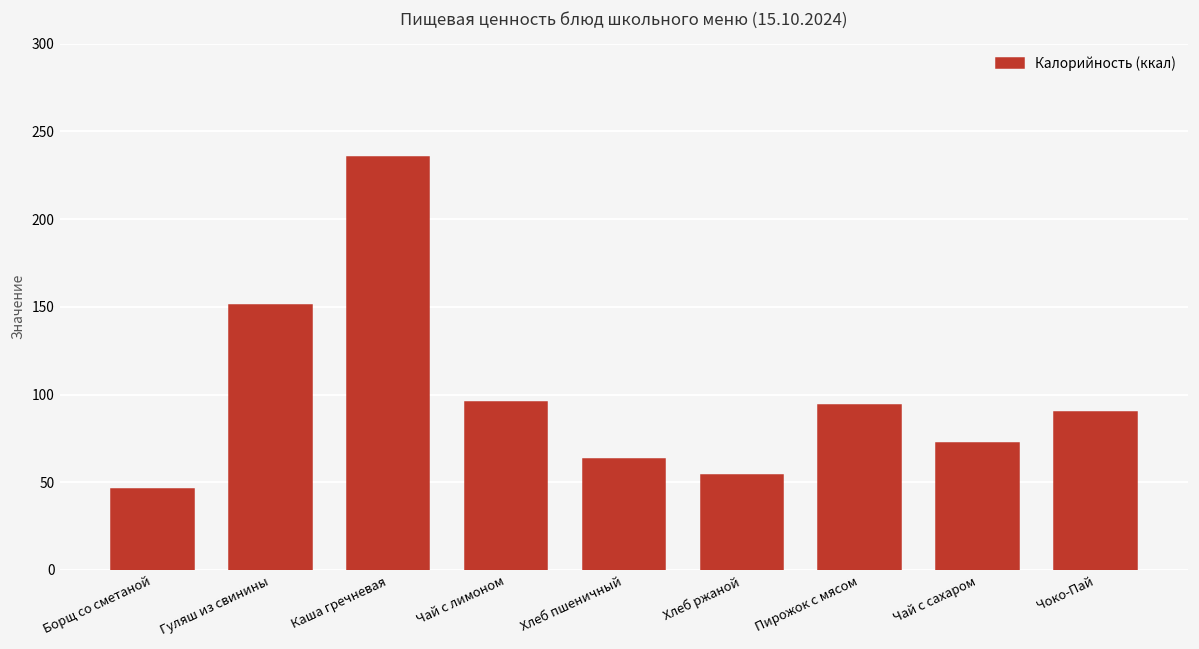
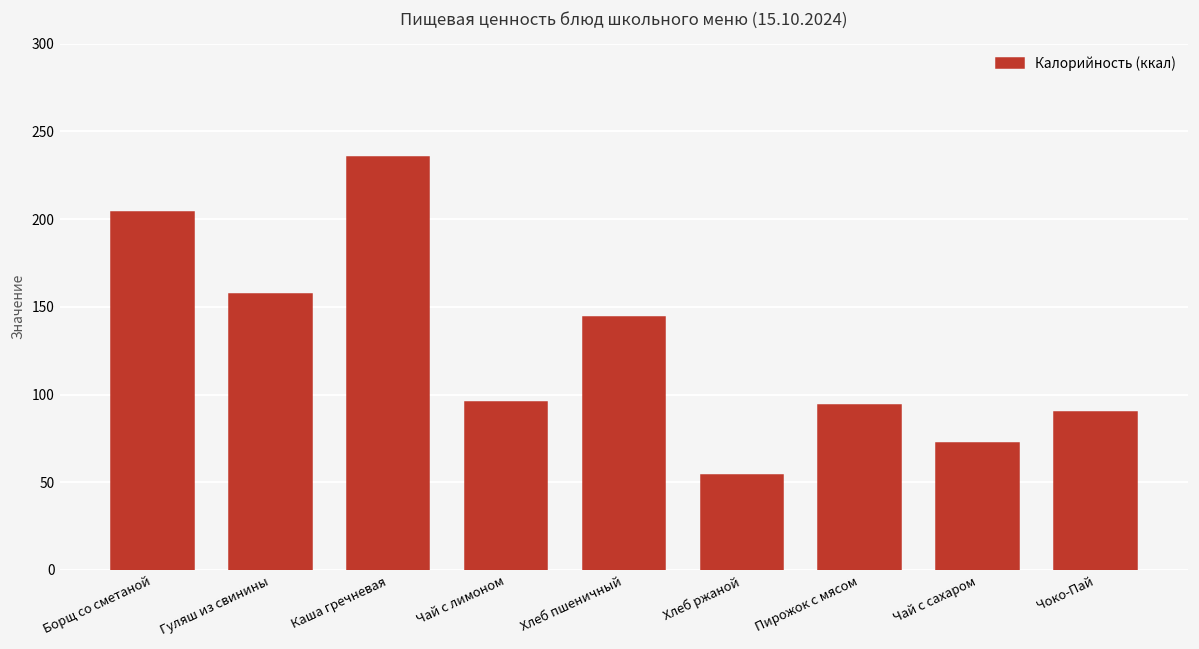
  {
-   "Борщ со сметаной": 46,
-   "Гуляш из свинины": 151,
+   "Борщ со сметаной": 204,
+   "Гуляш из свинины": 157,
    "Каша гречневая": 235,
    "Чай с лимоном": 96,
-   "Хлеб пшеничный": 63,
+   "Хлеб пшеничный": 144,
    "Хлеб ржаной": 54,
    "Пирожок с мясом": 94,
    "Чай с сахаром": 73,
    "Чоко-Пай": 90
  }
